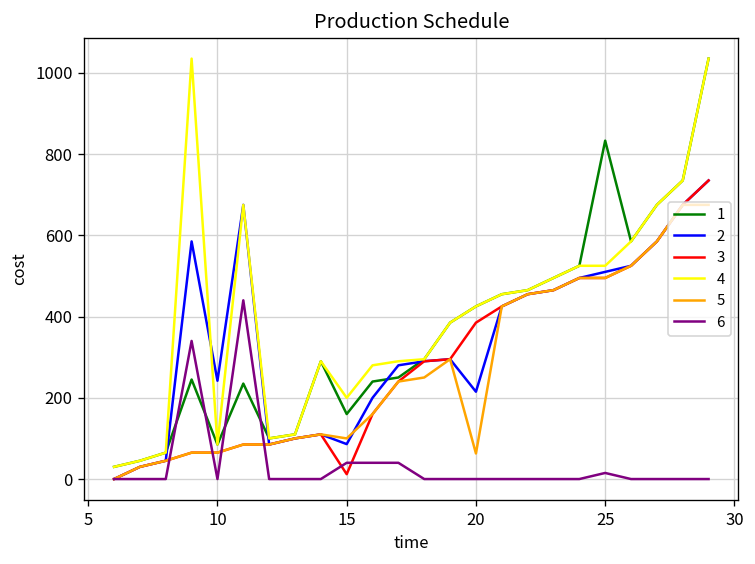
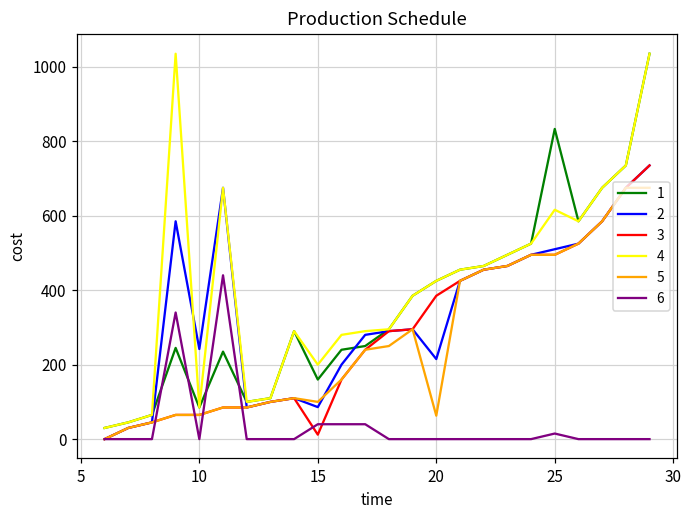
  {
    "1": {
      "15": 160,
      "25": 830
    },
    "2": {
      "10": 240,
      "15": 90,
      "20": 220,
      "25": 510
    },
    "3": {
      "15": 10,
      "20": 390
    },
    "4": {
      "15": 200,
-     "25": 530
+     "25": 620
    },
    "5": {
      "15": 100,
      "20": 60
    },
    "6": {
      "10": 0,
      "15": 40,
      "20": 0,
      "25": 20
    }
  }
